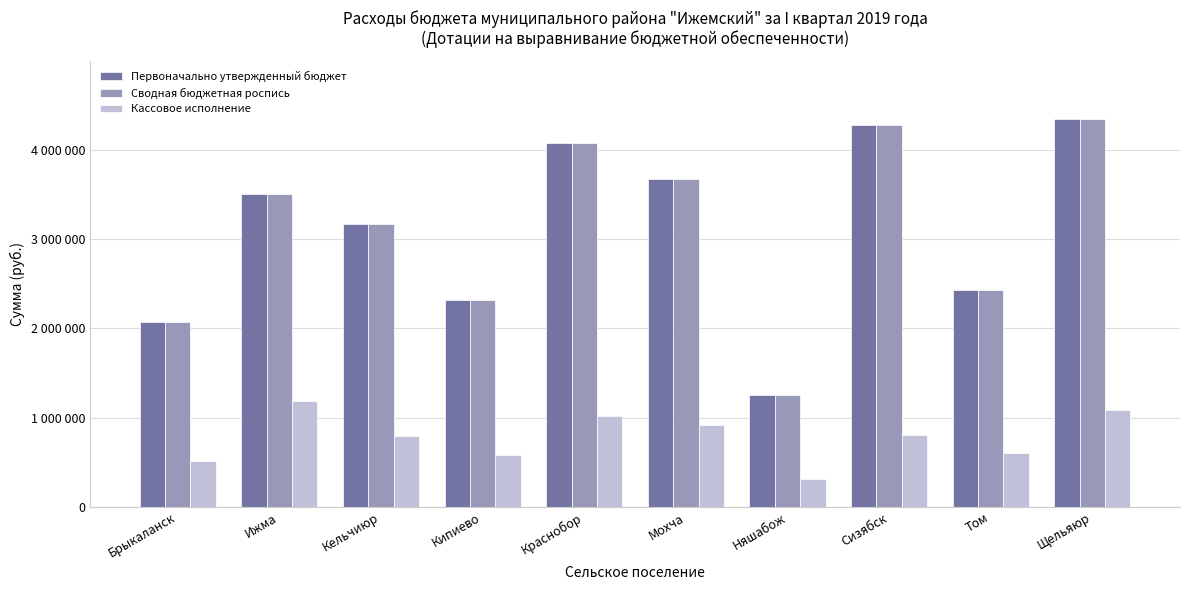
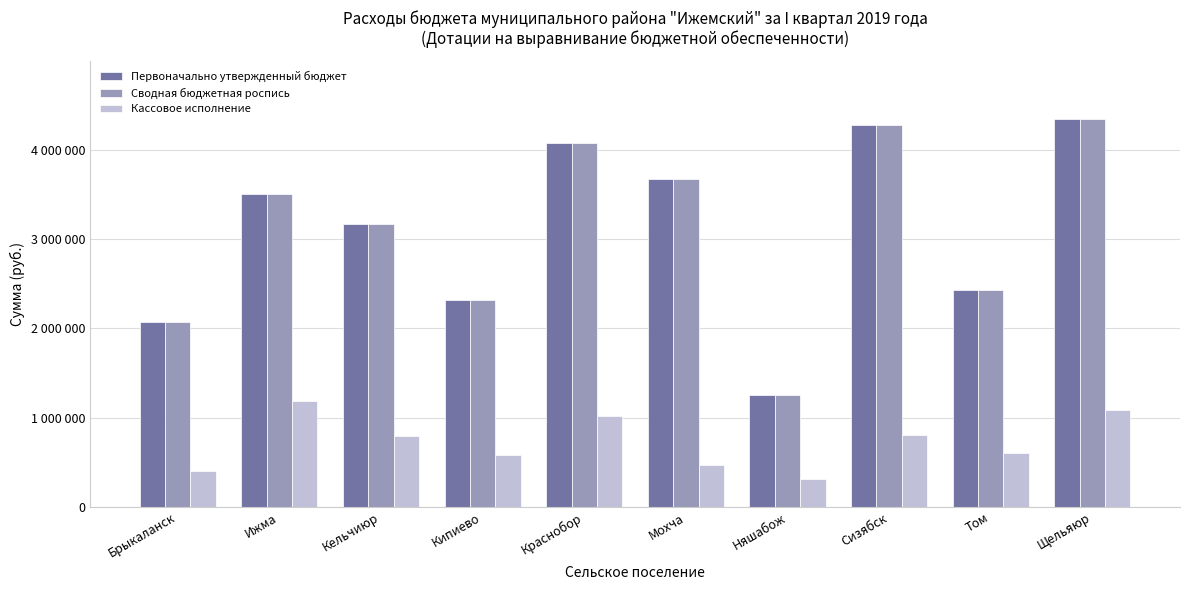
  {
    "Кассовое исполнение": {
-     "Брыкаланск": 500000,
+     "Брыкаланск": 400000,
      "Ижма": 1200000,
      "Кельчиюр": 800000,
      "Кипиево": 600000,
      "Краснобор": 1000000,
-     "Мохча": 900000,
+     "Мохча": 500000,
      "Няшабож": 300000,
      "Сизябск": 800000,
      "Том": 600000,
      "Щельяюр": 1100000
    }
  }
